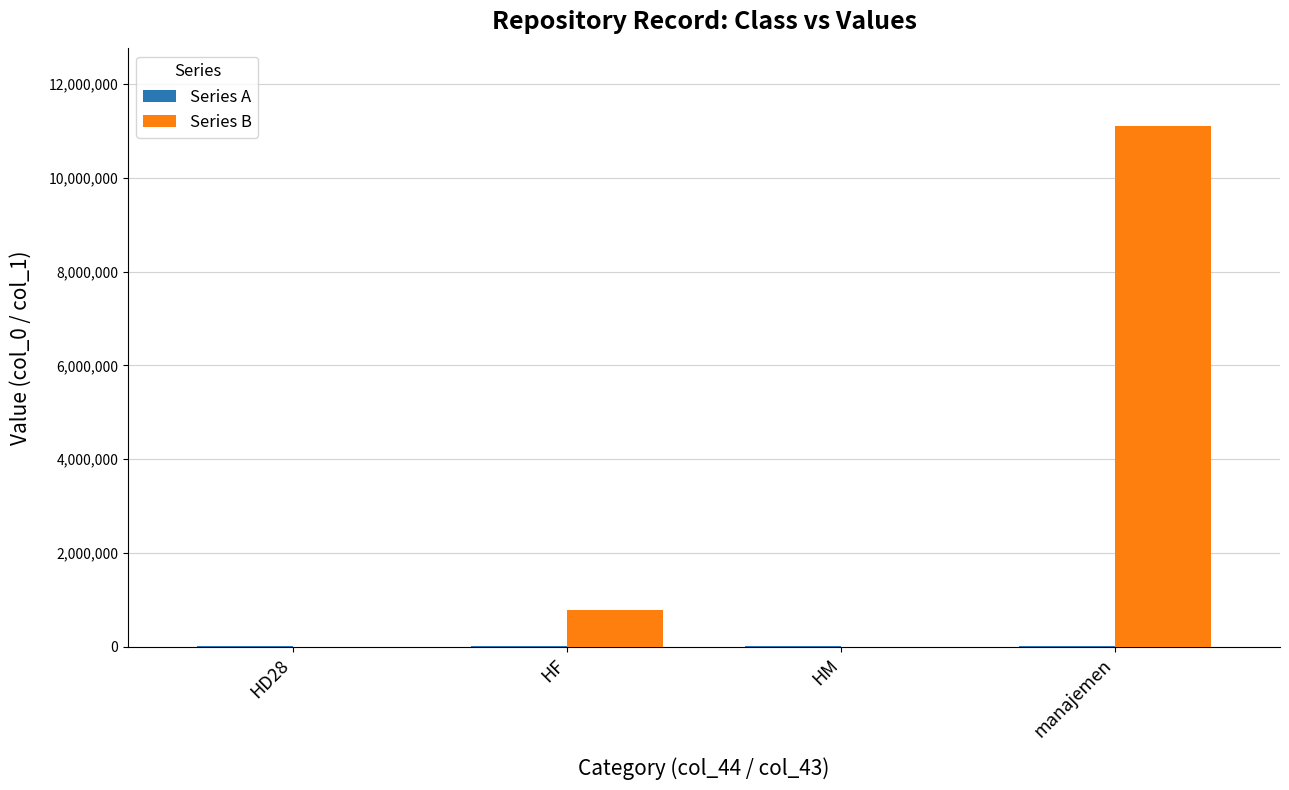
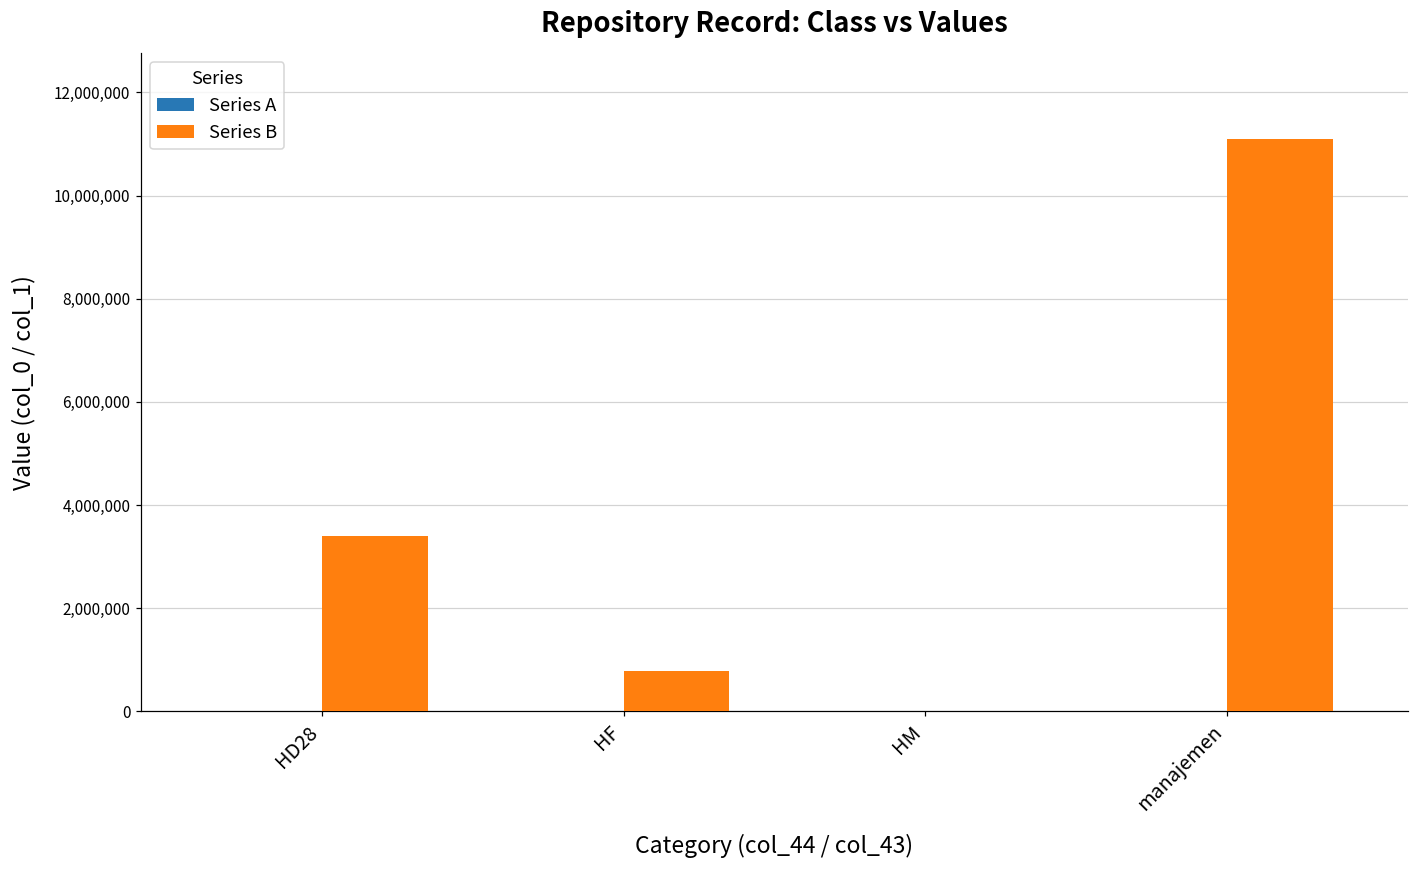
  {
    "Series B": {
-     "HD28": "0",
+     "HD28": "3,400,000",
      "HF": "800,000",
      "manajemen": "11,100,000"
    }
  }
